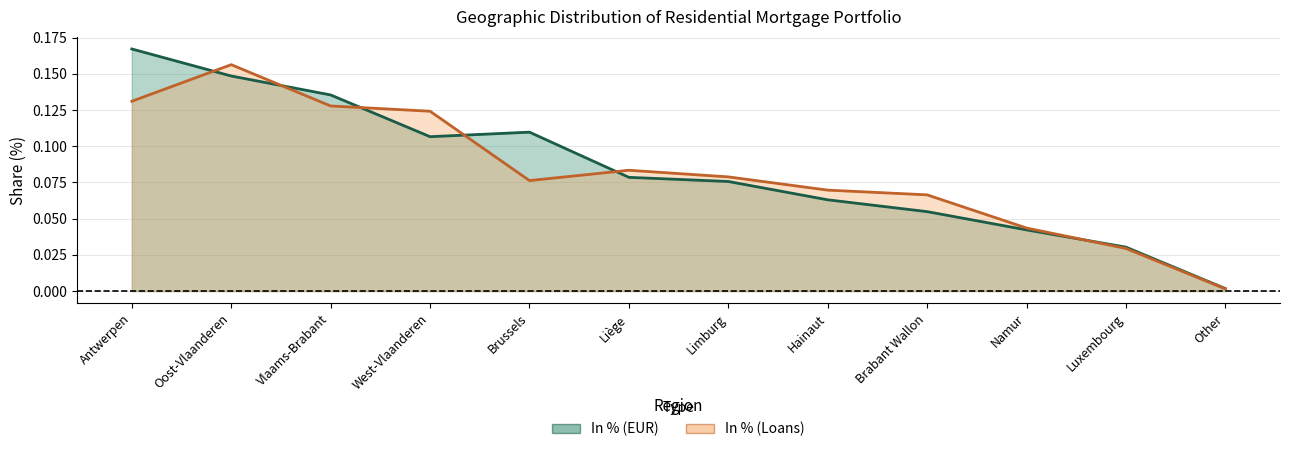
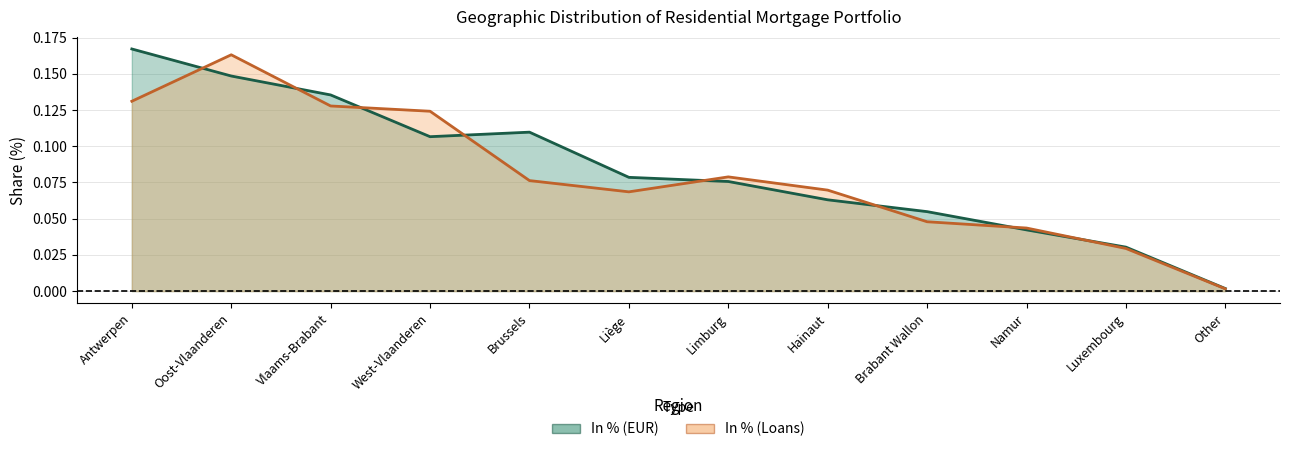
  {
    "In % (EUR)": {
      "Antwerpen": 0.167,
      "Oost-Vlaanderen": 0.148,
      "Vlaams-Brabant": 0.135,
      "West-Vlaanderen": 0.107,
      "Brussels": 0.110,
      "Liège": 0.079,
      "Limburg": 0.076,
      "Hainaut": 0.063,
      "Brabant Wallon": 0.055
    },
    "In % (Loans)": {
      "Antwerpen": 0.131,
-     "Oost-Vlaanderen": 0.156,
+     "Oost-Vlaanderen": 0.163,
      "Vlaams-Brabant": 0.128,
      "West-Vlaanderen": 0.124,
      "Brussels": 0.076,
-     "Liège": 0.083,
+     "Liège": 0.069,
      "Limburg": 0.079,
      "Hainaut": 0.070,
-     "Brabant Wallon": 0.066
+     "Brabant Wallon": 0.048
    }
  }
